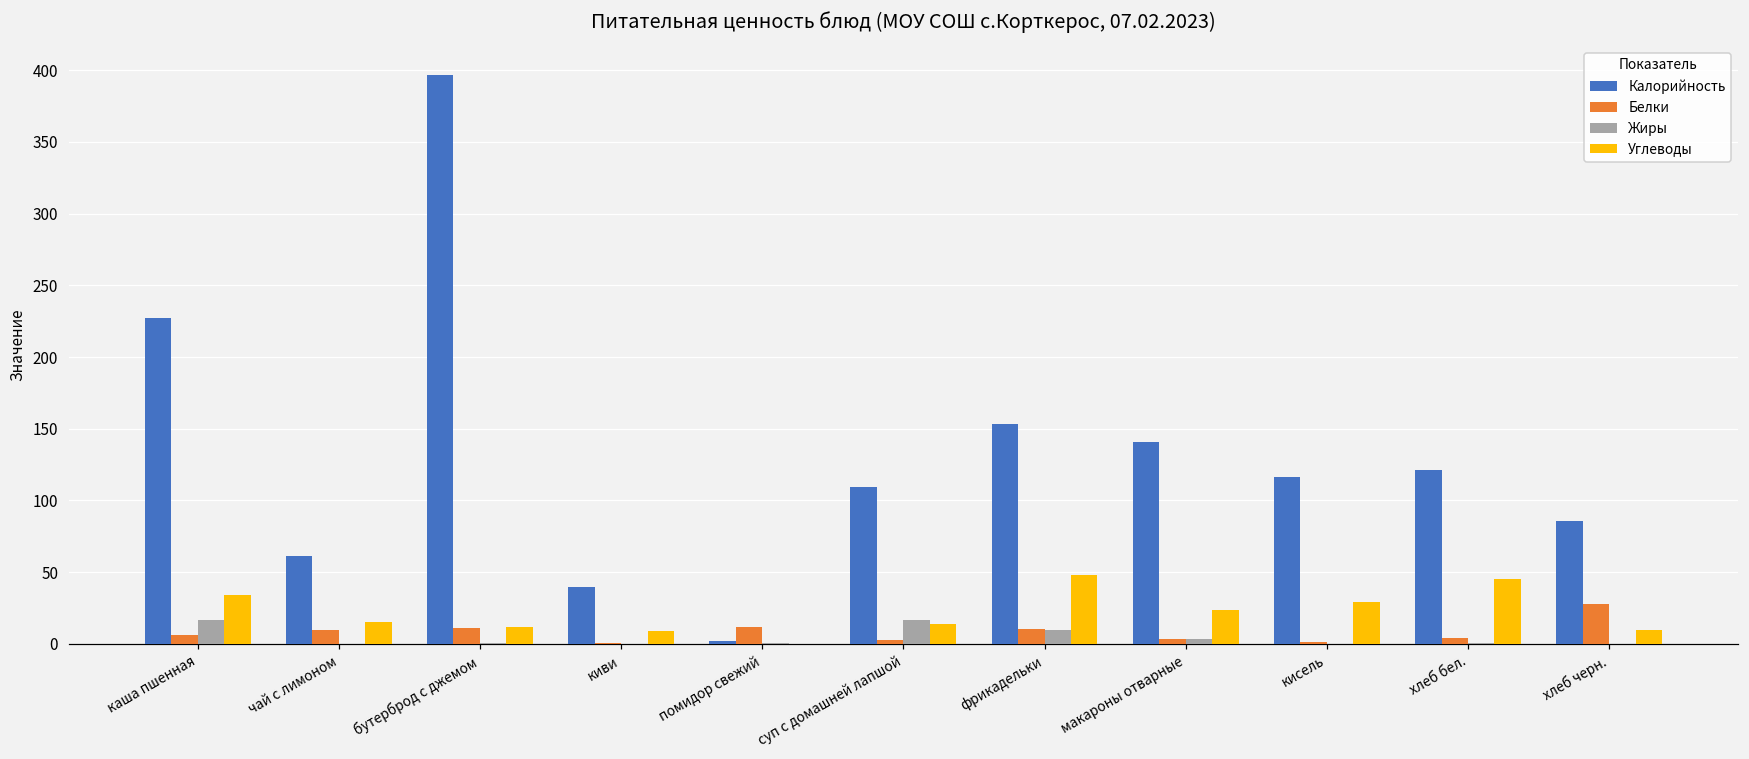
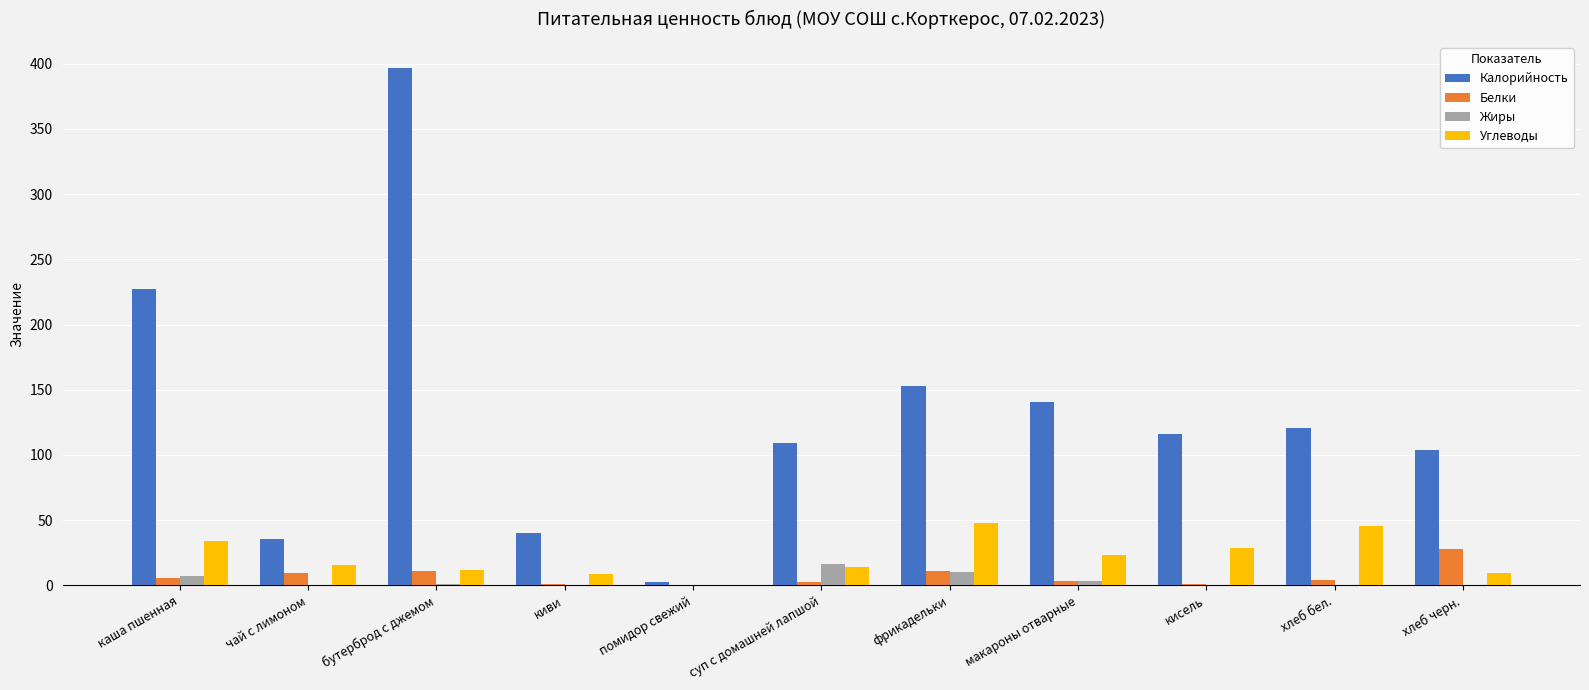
  {
    "Калорийность": {
      "каша пшенная": 227,
-     "чай с лимоном": 62,
+     "чай с лимоном": 35,
      "бутерброд с джемом": 397,
      "киви": 40,
      "помидор свежий": 2,
      "суп с домашней лапшой": 109,
      "фрикадельки": 153,
      "макароны отварные": 141,
      "кисель": 116,
      "хлеб бел.": 121,
-     "хлеб черн.": 86
+     "хлеб черн.": 104
    },
    "Белки": {
      "каша пшенная": 6,
      "чай с лимоном": 10,
      "бутерброд с джемом": 11,
-     "помидор свежий": 11,
+     "помидор свежий": 1,
      "суп с домашней лапшой": 2,
      "фрикадельки": 11,
      "макароны отварные": 4,
      "хлеб бел.": 4,
      "хлеб черн.": 28
    },
    "Жиры": {
-     "каша пшенная": 17,
+     "каша пшенная": 7,
      "суп с домашней лапшой": 17,
      "фрикадельки": 10,
      "макароны отварные": 4,
      "кисель": 0
    },
    "Углеводы": {
      "каша пшенная": 34,
      "чай с лимоном": 15,
      "бутерброд с джемом": 12,
      "киви": 9,
      "суп с домашней лапшой": 14,
      "фрикадельки": 48,
      "макароны отварные": 24,
      "кисель": 29,
      "хлеб бел.": 46,
      "хлеб черн.": 9
    }
  }
